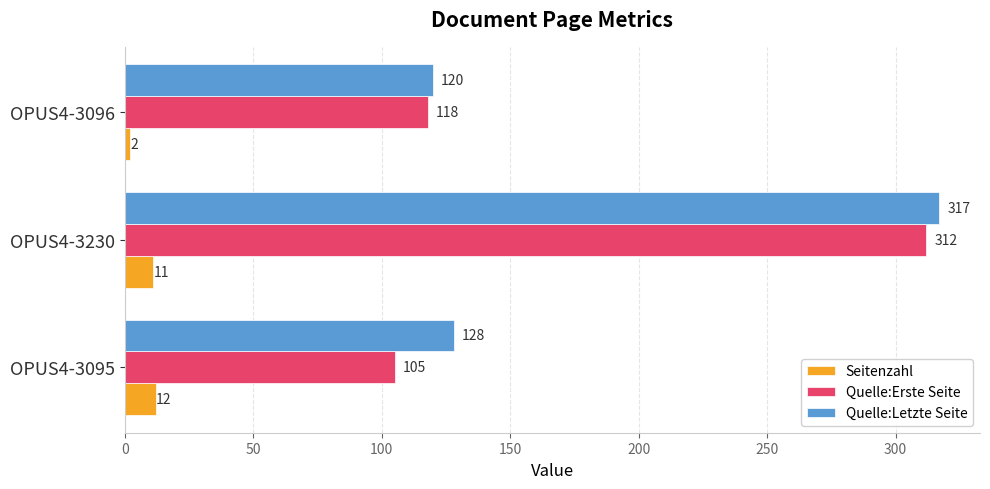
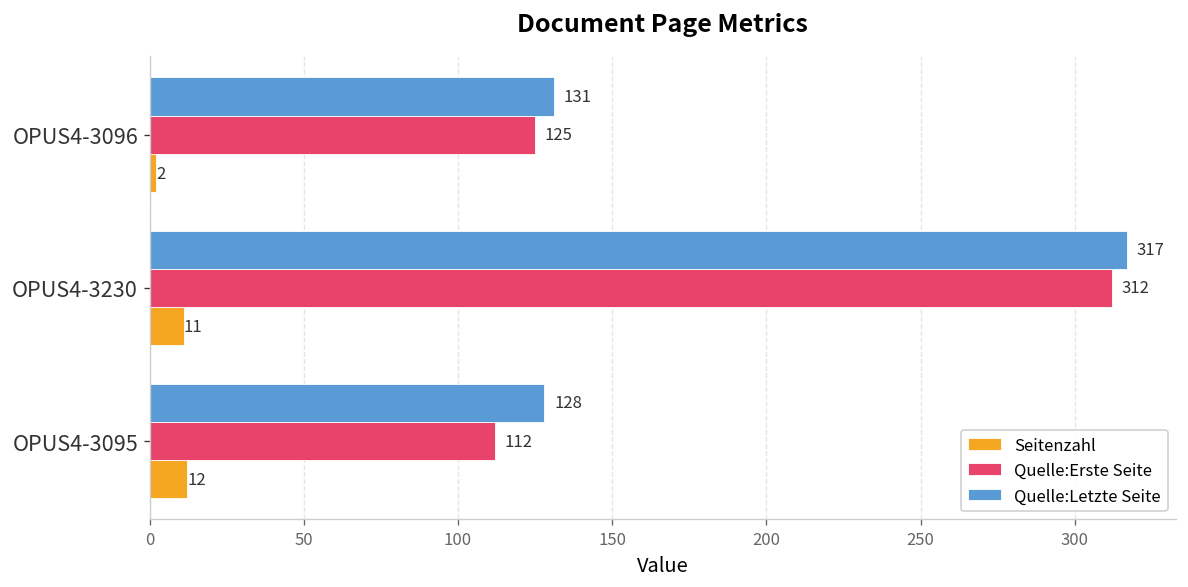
  {
    "Seitenzahl": {
      "OPUS4-3096": 2,
      "OPUS4-3230": 11,
      "OPUS4-3095": 12
    },
    "Quelle:Erste Seite": {
-     "OPUS4-3096": 118,
+     "OPUS4-3096": 125,
      "OPUS4-3230": 312,
-     "OPUS4-3095": 105
+     "OPUS4-3095": 112
    },
    "Quelle:Letzte Seite": {
-     "OPUS4-3096": 120,
+     "OPUS4-3096": 131,
      "OPUS4-3230": 317,
      "OPUS4-3095": 128
    }
  }
